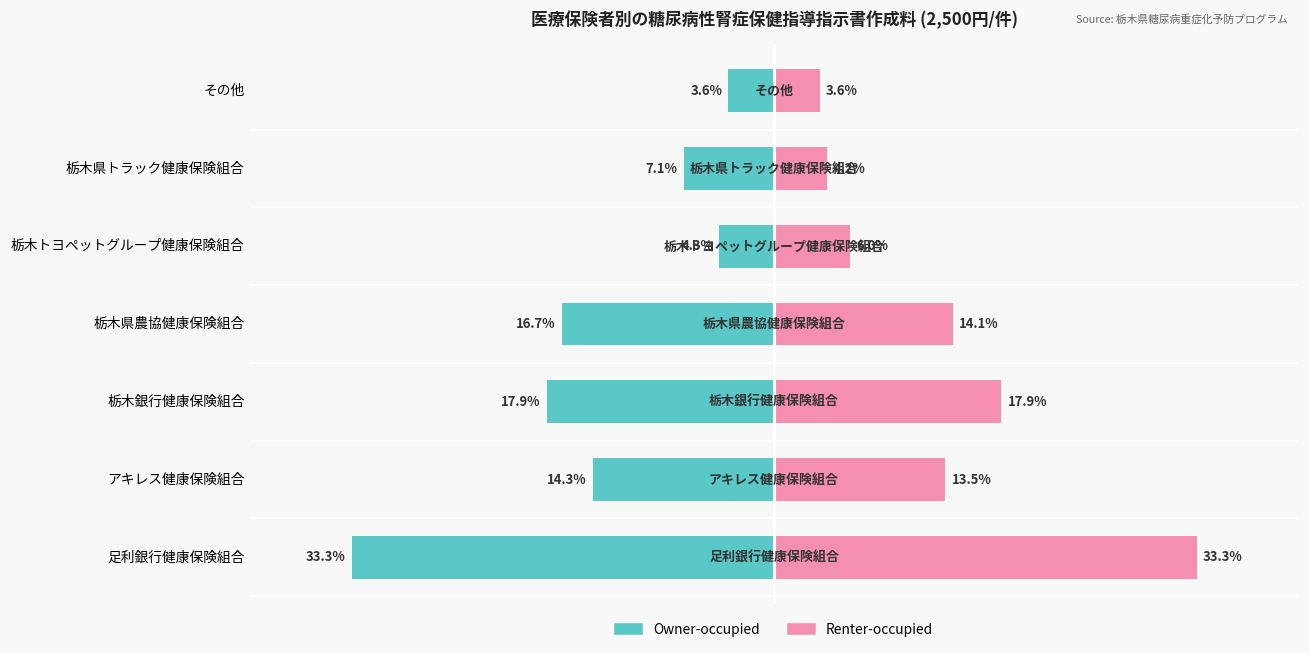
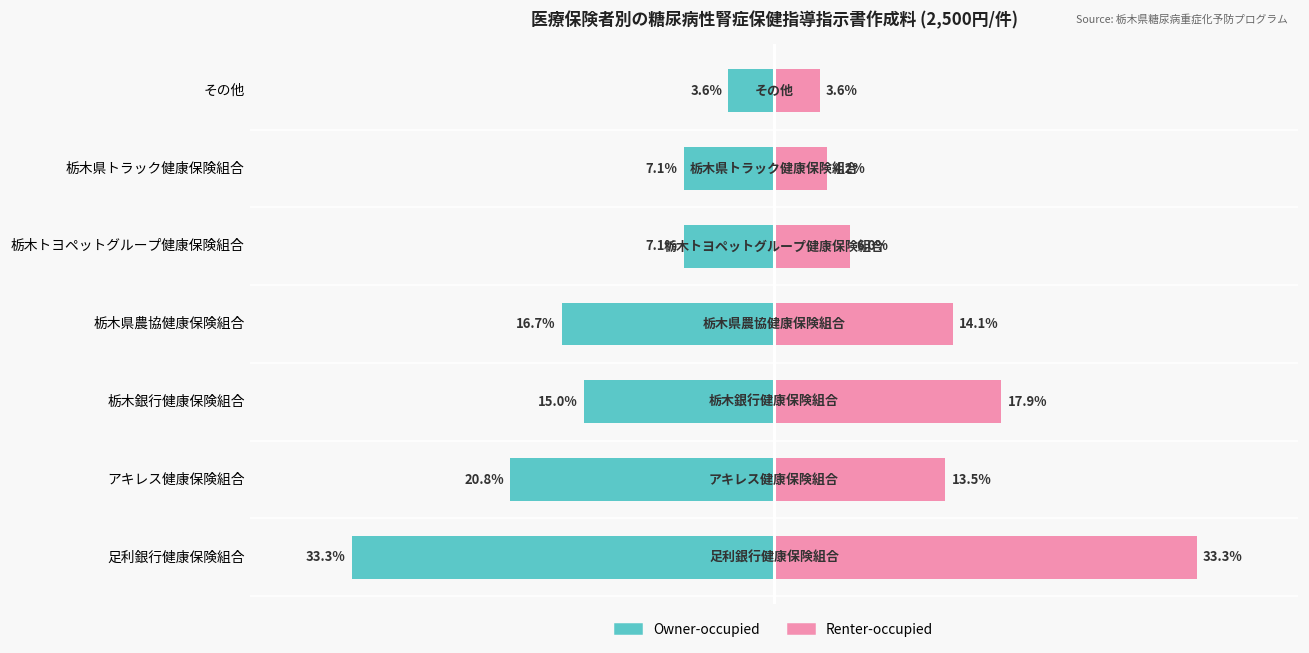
  {
    "Owner-occupied": {
-     "栃木トヨペットグループ健康保険組合": "4.3%",
-     "栃木銀行健康保険組合": "17.9%",
-     "アキレス健康保険組合": "14.3%"
+     "栃木トヨペットグループ健康保険組合": "7.1%",
+     "栃木銀行健康保険組合": "15.0%",
+     "アキレス健康保険組合": "20.8%"
    },
    "Renter-occupied": {
      "その他": "3.6%",
      "栃木県農協健康保険組合": "14.1%",
      "栃木銀行健康保険組合": "17.9%",
      "アキレス健康保険組合": "13.5%",
      "足利銀行健康保険組合": "33.3%"
    }
  }
